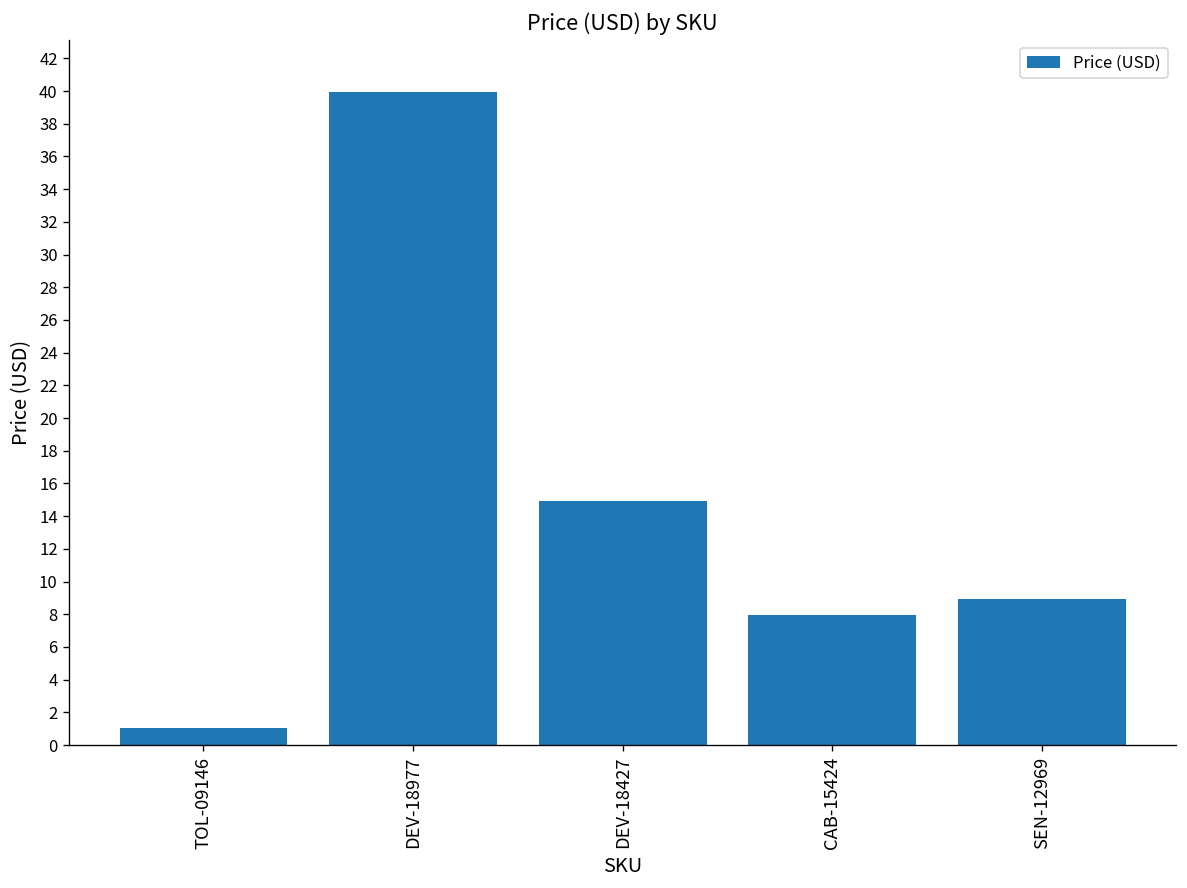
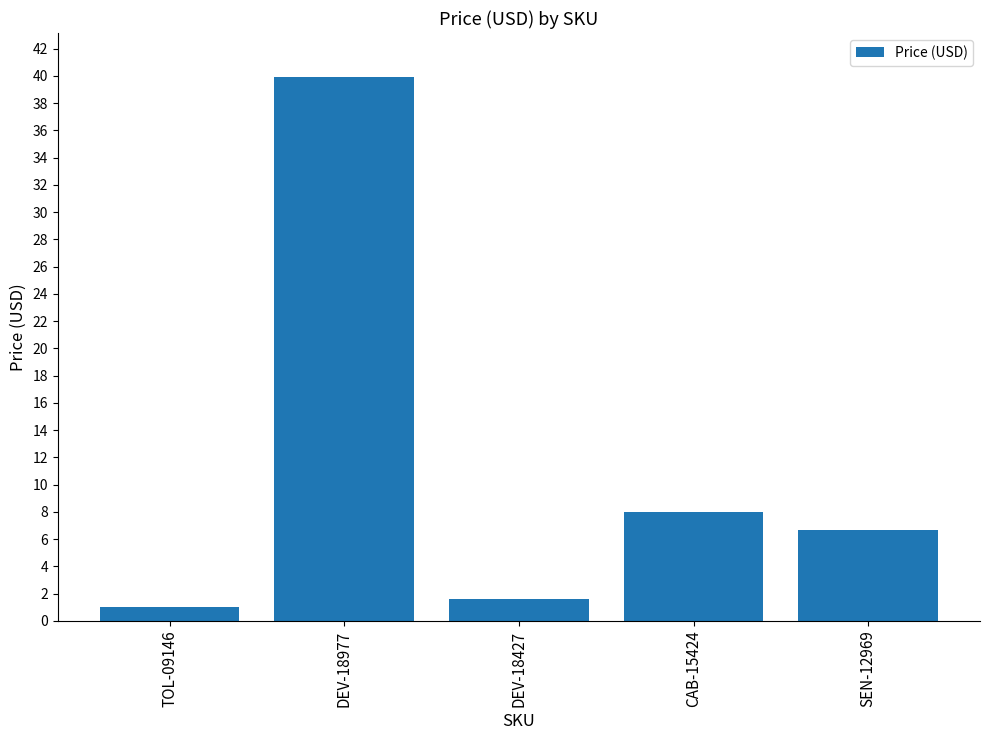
  {
    "TOL-09146": 1.1,
    "DEV-18977": 40.0,
-   "DEV-18427": 15.0,
+   "DEV-18427": 1.6,
    "CAB-15424": 8.0,
-   "SEN-12969": 9.0
+   "SEN-12969": 6.7
  }
